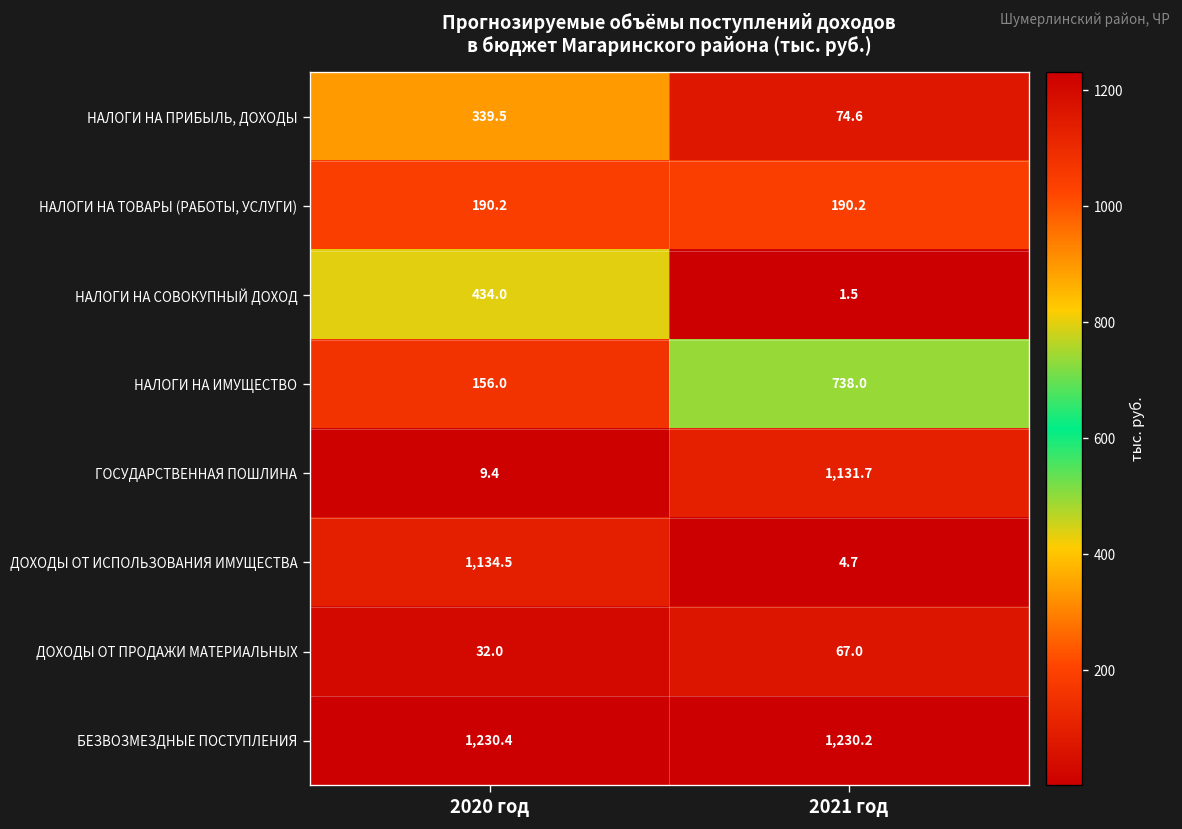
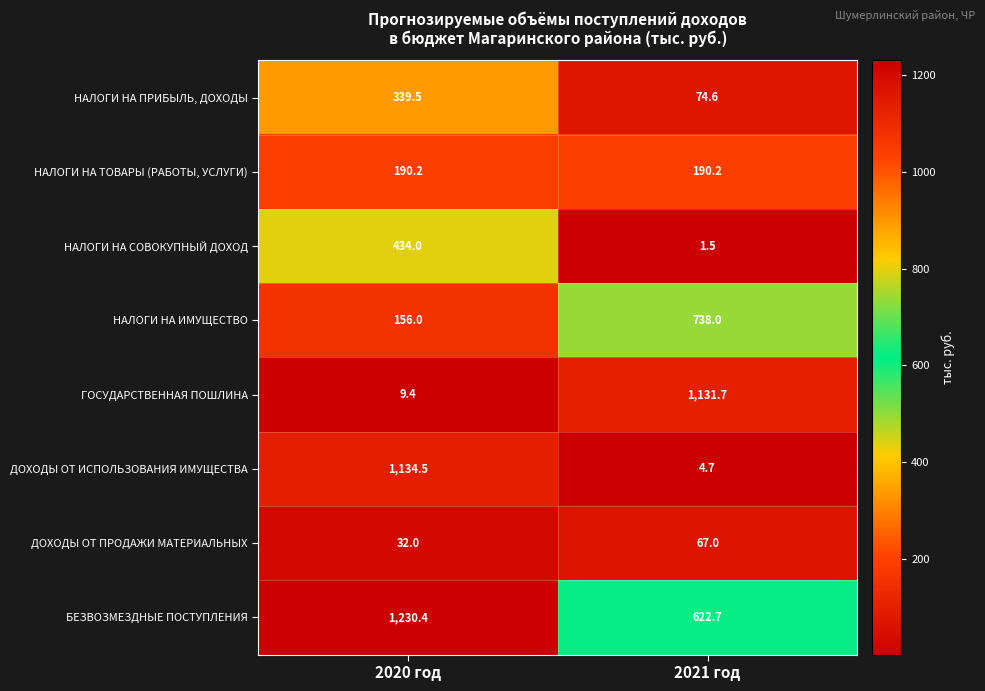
  {
    "НАЛОГИ НА ПРИБЫЛЬ, ДОХОДЫ": {
      "2020 год": "339.5",
      "2021 год": "74.6"
    },
    "НАЛОГИ НА ТОВАРЫ (РАБОТЫ, УСЛУГИ)": {
      "2020 год": "190.2",
      "2021 год": "190.2"
    },
    "НАЛОГИ НА СОВОКУПНЫЙ ДОХОД": {
      "2020 год": "434.0",
      "2021 год": "1.5"
    },
    "НАЛОГИ НА ИМУЩЕСТВО": {
      "2020 год": "156.0",
      "2021 год": "738.0"
    },
    "ГОСУДАРСТВЕННАЯ ПОШЛИНА": {
      "2020 год": "9.4",
      "2021 год": "1,131.7"
    },
    "ДОХОДЫ ОТ ИСПОЛЬЗОВАНИЯ ИМУЩЕСТВА": {
      "2020 год": "1,134.5",
      "2021 год": "4.7"
    },
    "ДОХОДЫ ОТ ПРОДАЖИ МАТЕРИАЛЬНЫХ": {
      "2020 год": "32.0",
      "2021 год": "67.0"
    },
    "БЕЗВОЗМЕЗДНЫЕ ПОСТУПЛЕНИЯ": {
      "2020 год": "1,230.4",
-     "2021 год": "1,230.2"
+     "2021 год": "622.7"
    }
  }
